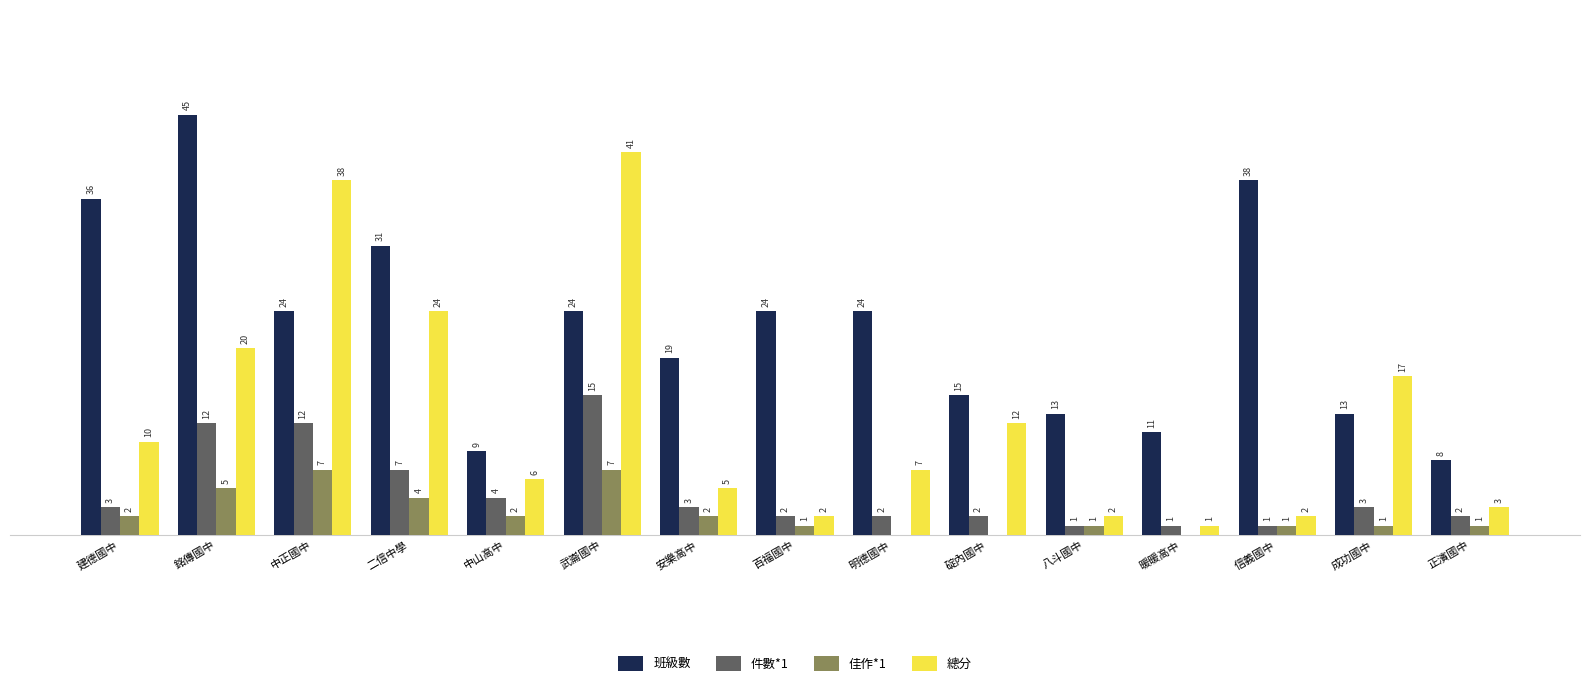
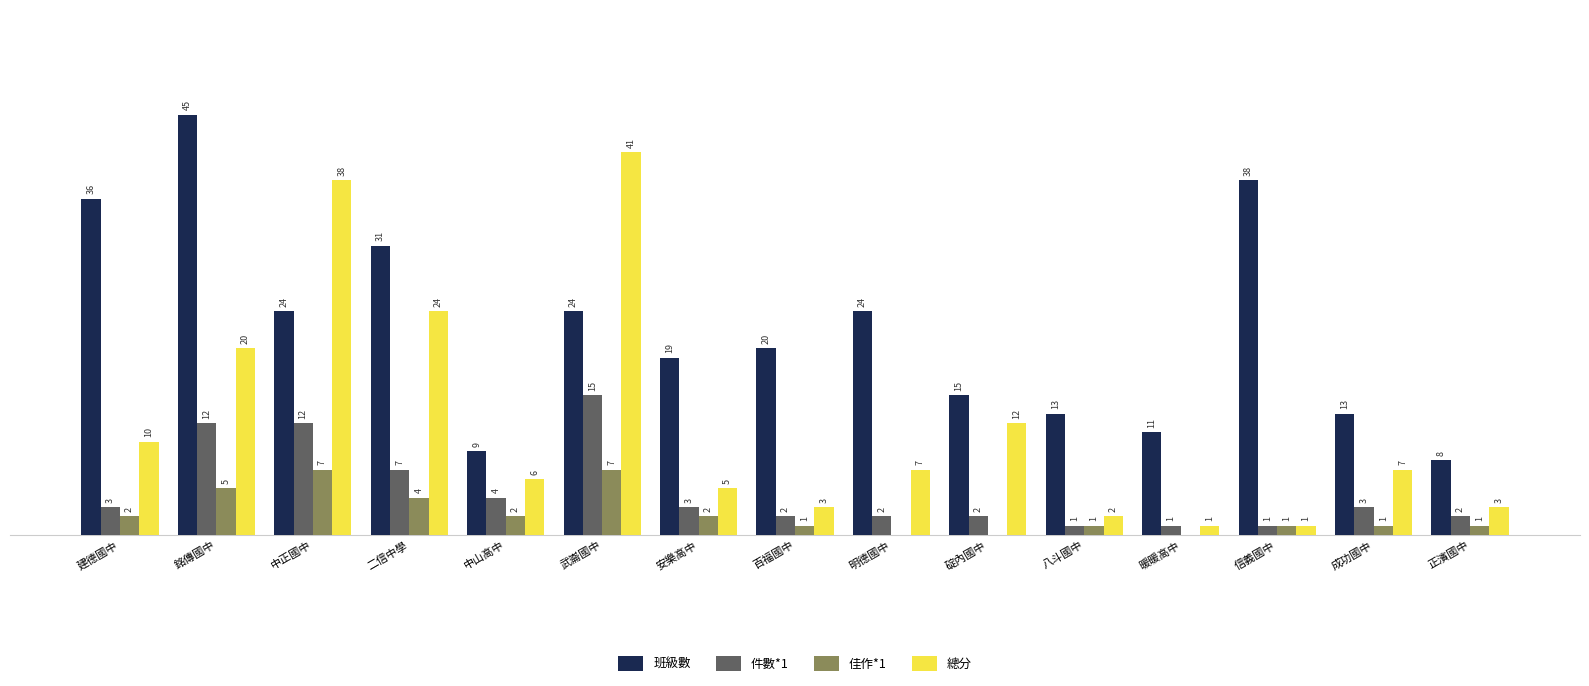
  {
    "班級數": {
      "建德國中": 36,
      "銘傳國中": 45,
      "中正國中": 24,
      "二信中學": 31,
      "中山高中": 9,
      "武崙國中": 24,
      "安樂高中": 19,
-     "百福國中": 24,
+     "百福國中": 20,
      "明德國中": 24,
      "碇內國中": 15,
      "八斗國中": 13,
      "暖暖高中": 11,
      "信義國中": 38,
      "成功國中": 13,
      "正濱國中": 8
    },
    "總分": {
      "建德國中": 10,
      "銘傳國中": 20,
      "中正國中": 38,
      "二信中學": 24,
      "中山高中": 6,
      "武崙國中": 41,
      "安樂高中": 5,
-     "百福國中": 2,
+     "百福國中": 3,
      "明德國中": 7,
      "碇內國中": 12,
      "八斗國中": 2,
      "暖暖高中": 1,
-     "信義國中": 2,
-     "成功國中": 17,
+     "信義國中": 1,
+     "成功國中": 7,
      "正濱國中": 3
    }
  }
